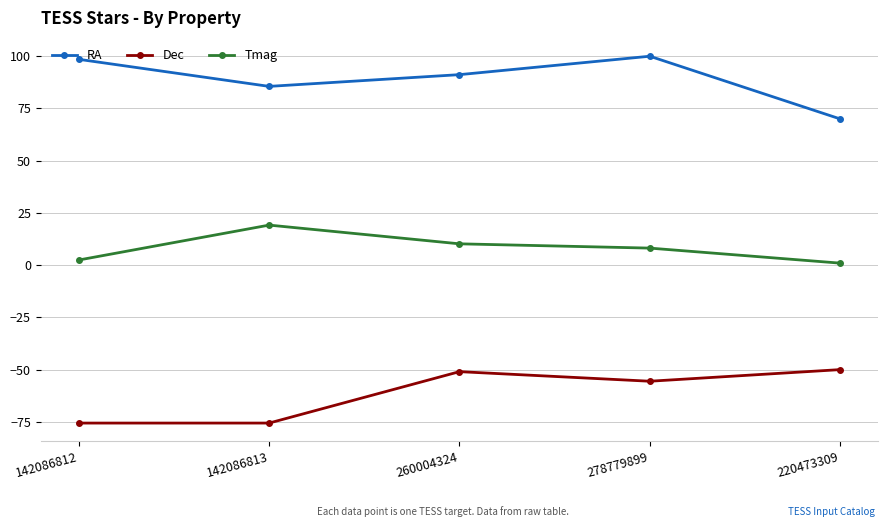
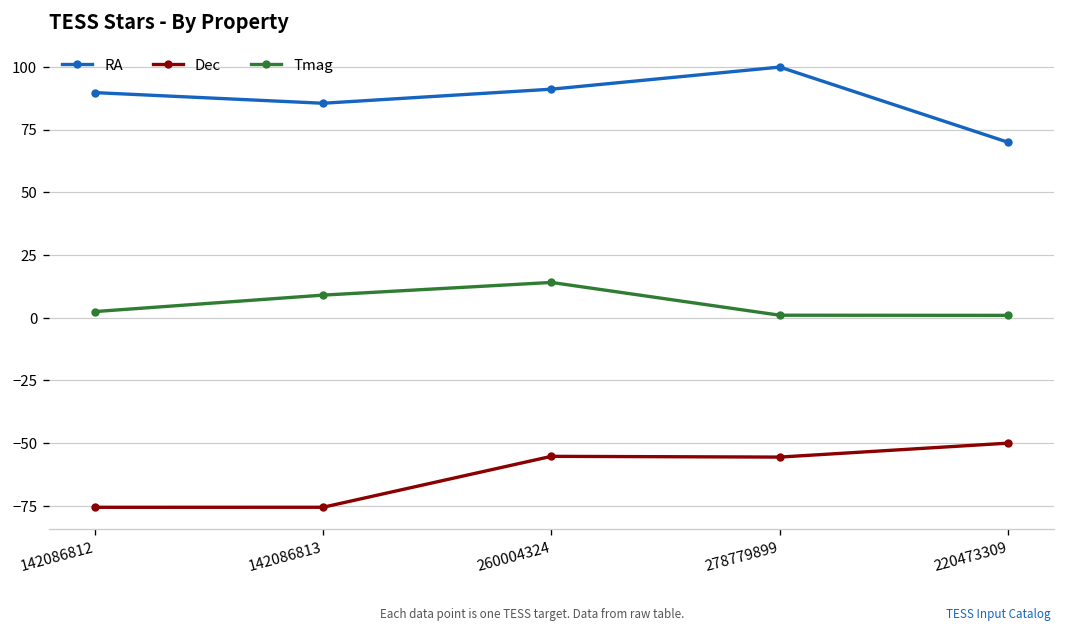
  {
    "RA": {
-     "142086812": 98,
+     "142086812": 90,
      "142086813": 85,
      "260004324": 91,
      "278779899": 100,
      "220473309": 70
    },
    "Dec": {
      "142086812": -76,
      "142086813": -76,
-     "260004324": -51,
+     "260004324": -55,
      "278779899": -56,
      "220473309": -50
    },
    "Tmag": {
      "142086812": 2,
-     "142086813": 19,
-     "260004324": 10,
-     "278779899": 8,
+     "142086813": 9,
+     "260004324": 14,
+     "278779899": 1,
      "220473309": 1
    }
  }
